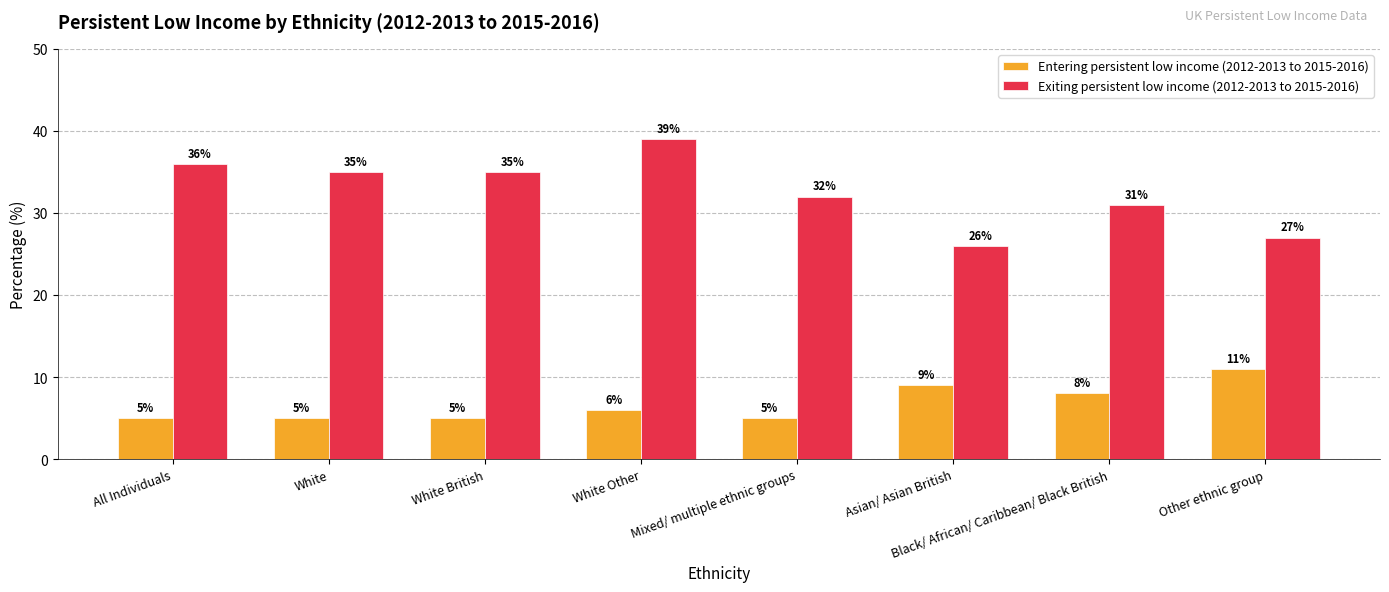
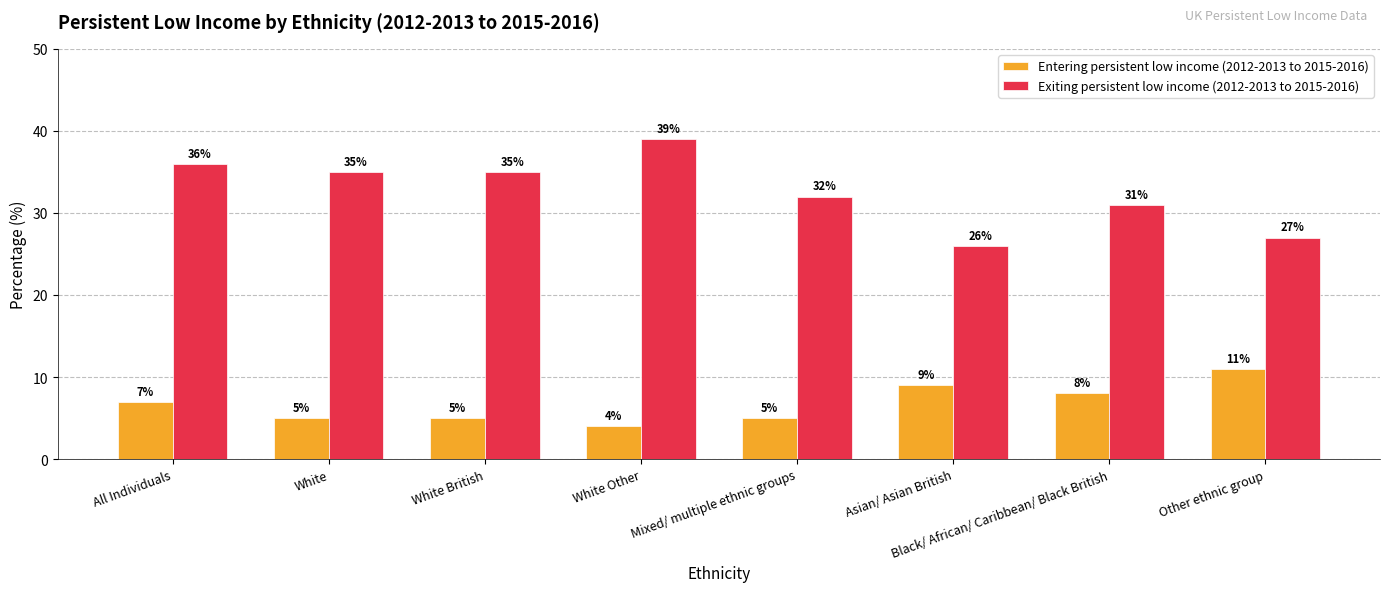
  {
    "Entering persistent low income (2012-2013 to 2015-2016)": {
-     "All Individuals": "5%",
+     "All Individuals": "7%",
      "White": "5%",
      "White British": "5%",
-     "White Other": "6%",
+     "White Other": "4%",
      "Mixed/ multiple ethnic groups": "5%",
      "Asian/ Asian British": "9%",
      "Black/ African/ Caribbean/ Black British": "8%",
      "Other ethnic group": "11%"
    },
    "Exiting persistent low income (2012-2013 to 2015-2016)": {
      "All Individuals": "36%",
      "White": "35%",
      "White British": "35%",
      "White Other": "39%",
      "Mixed/ multiple ethnic groups": "32%",
      "Asian/ Asian British": "26%",
      "Black/ African/ Caribbean/ Black British": "31%",
      "Other ethnic group": "27%"
    }
  }
